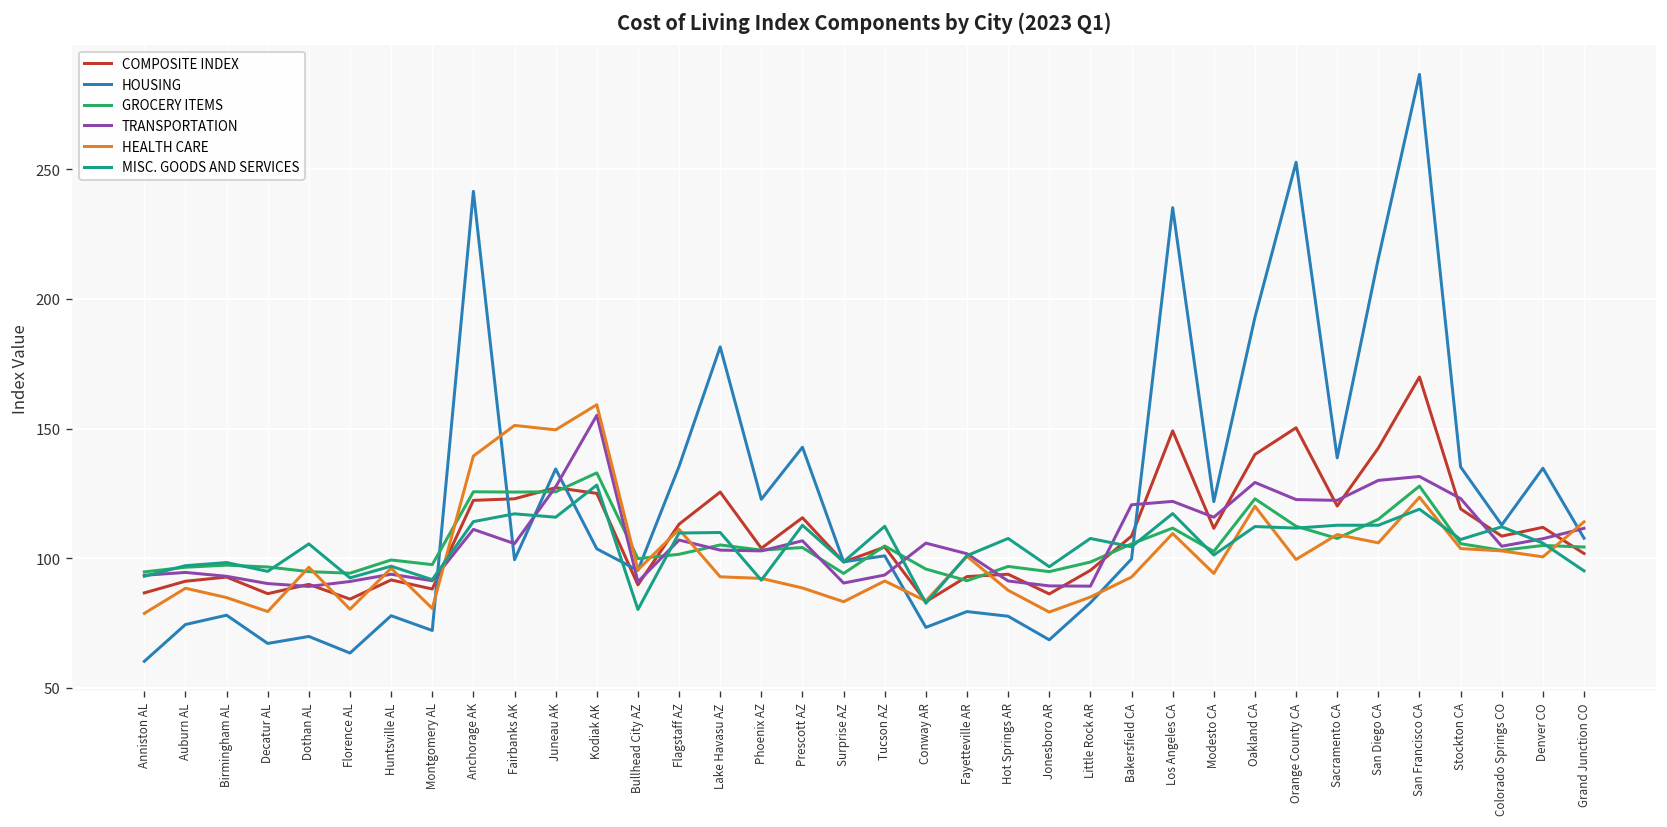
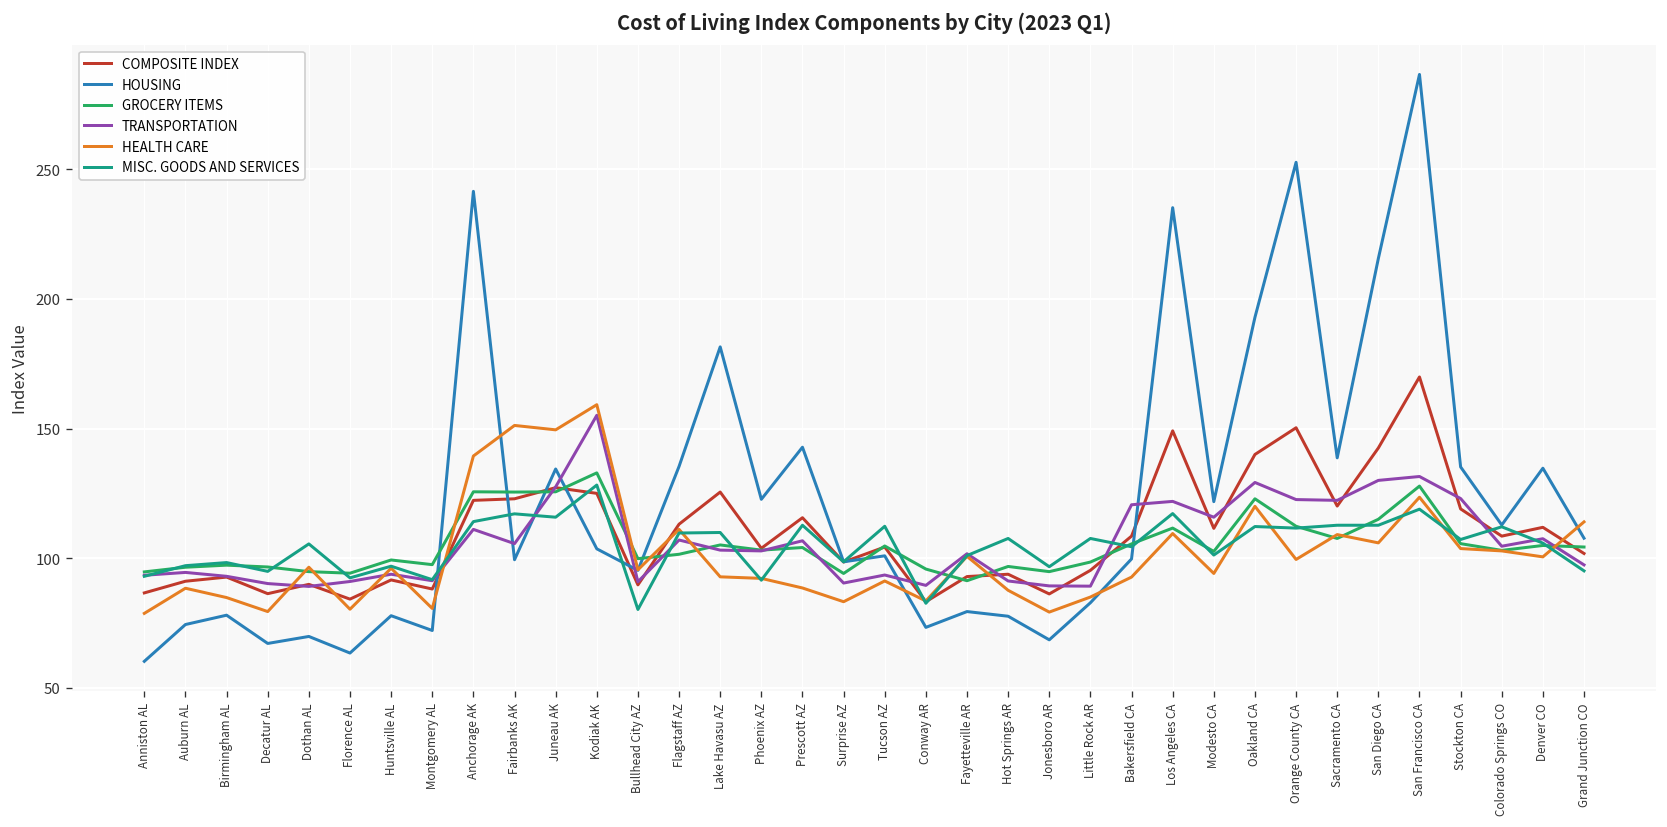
  {
    "COMPOSITE INDEX": {
      "Anniston AL": 87,
      "Auburn AL": 91,
      "Decatur AL": 86,
      "Florence AL": 84,
      "Huntsville AL": 92,
      "Montgomery AL": 88,
      "Anchorage AK": 122,
      "Fairbanks AK": 123,
      "Kodiak AK": 125,
      "Bullhead City AZ": 90,
      "Flagstaff AZ": 113,
      "Lake Havasu AZ": 126,
      "Prescott AZ": 116,
      "Fayetteville AR": 93,
      "Hot Springs AR": 94,
      "Jonesboro AR": 86,
      "Little Rock AR": 95,
      "Bakersfield CA": 109,
      "Los Angeles CA": 149,
      "Modesto CA": 112,
      "Oakland CA": 140,
      "Orange County CA": 150,
      "Sacramento CA": 120,
      "San Diego CA": 143,
      "San Francisco CA": 170,
      "Stockton CA": 119,
      "Colorado Springs CO": 109,
      "Denver CO": 112,
      "Grand Junction CO": 102
    },
    "HOUSING": {
      "Anniston AL": 60,
      "Auburn AL": 74,
      "Birmingham AL": 78,
      "Decatur AL": 67,
      "Dothan AL": 70,
      "Florence AL": 63,
      "Huntsville AL": 78,
      "Montgomery AL": 72,
      "Anchorage AK": 242,
      "Fairbanks AK": 99,
      "Juneau AK": 134,
      "Kodiak AK": 104,
      "Flagstaff AZ": 135,
      "Lake Havasu AZ": 182,
      "Phoenix AZ": 123,
      "Prescott AZ": 143,
      "Tucson AZ": 101,
      "Conway AR": 73,
      "Fayetteville AR": 79,
      "Hot Springs AR": 78,
      "Jonesboro AR": 69,
      "Little Rock AR": 83,
      "Bakersfield CA": 100,
      "Los Angeles CA": 235,
      "Modesto CA": 122,
      "Oakland CA": 193,
      "Orange County CA": 253,
      "Sacramento CA": 139,
      "San Diego CA": 216,
      "San Francisco CA": 287,
      "Stockton CA": 135,
      "Denver CO": 135,
      "Grand Junction CO": 108
    },
    "TRANSPORTATION": {
      "Auburn AL": 95,
      "Decatur AL": 90,
      "Florence AL": 91,
      "Huntsville AL": 94,
      "Anchorage AK": 111,
      "Fairbanks AK": 106,
      "Kodiak AK": 155,
      "Bullhead City AZ": 91,
      "Flagstaff AZ": 107,
      "Lake Havasu AZ": 103,
      "Prescott AZ": 107,
      "Surprise AZ": 90,
      "Tucson AZ": 94,
-     "Conway AR": 106,
+     "Conway AR": 90,
      "Hot Springs AR": 91,
      "Jonesboro AR": 89,
      "Little Rock AR": 89,
      "Bakersfield CA": 121,
      "Los Angeles CA": 122,
      "Modesto CA": 116,
      "Oakland CA": 129,
      "Orange County CA": 123,
      "Sacramento CA": 122,
      "San Diego CA": 130,
      "San Francisco CA": 132,
      "Stockton CA": 123,
      "Colorado Springs CO": 105,
      "Denver CO": 108,
-     "Grand Junction CO": 112
+     "Grand Junction CO": 97
    },
    "HEALTH CARE": {
      "Anniston AL": 79,
      "Auburn AL": 88,
      "Birmingham AL": 85,
      "Decatur AL": 79,
      "Dothan AL": 97,
      "Florence AL": 80,
      "Montgomery AL": 81,
      "Anchorage AK": 139,
      "Fairbanks AK": 151,
      "Juneau AK": 150,
      "Kodiak AK": 159,
      "Flagstaff AZ": 111,
      "Lake Havasu AZ": 93,
      "Prescott AZ": 89,
      "Surprise AZ": 83,
      "Tucson AZ": 91,
      "Hot Springs AR": 88,
      "Jonesboro AR": 79,
      "Little Rock AR": 85,
      "Bakersfield CA": 93,
      "Los Angeles CA": 110,
      "Modesto CA": 94,
      "Oakland CA": 120,
      "Orange County CA": 100,
      "Sacramento CA": 109,
      "San Diego CA": 106,
      "San Francisco CA": 124,
      "Stockton CA": 104,
      "Denver CO": 101,
      "Grand Junction CO": 114
    }
  }
